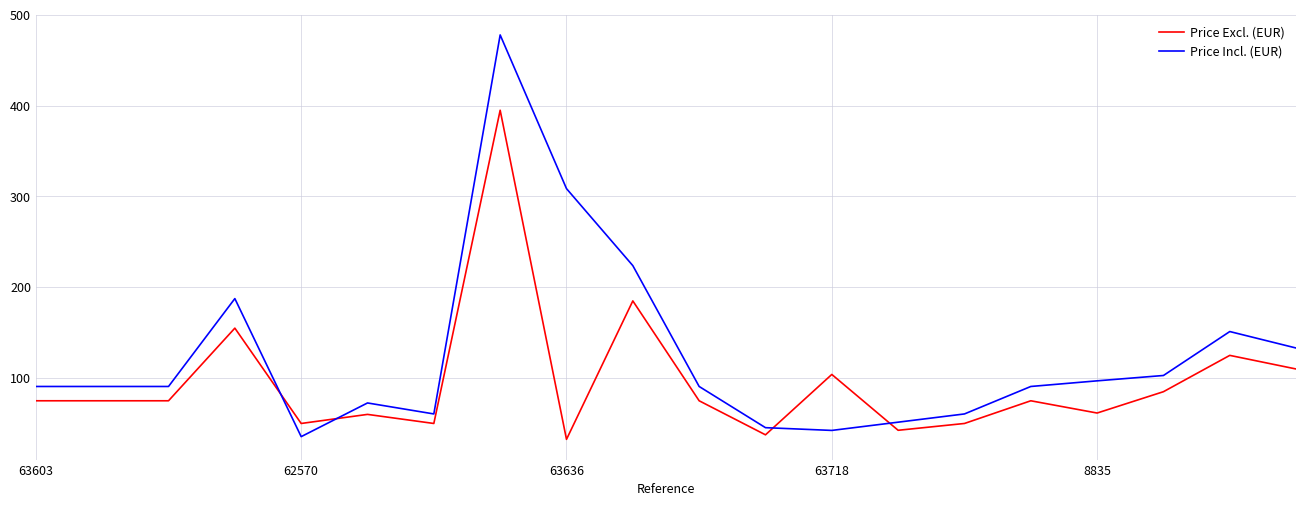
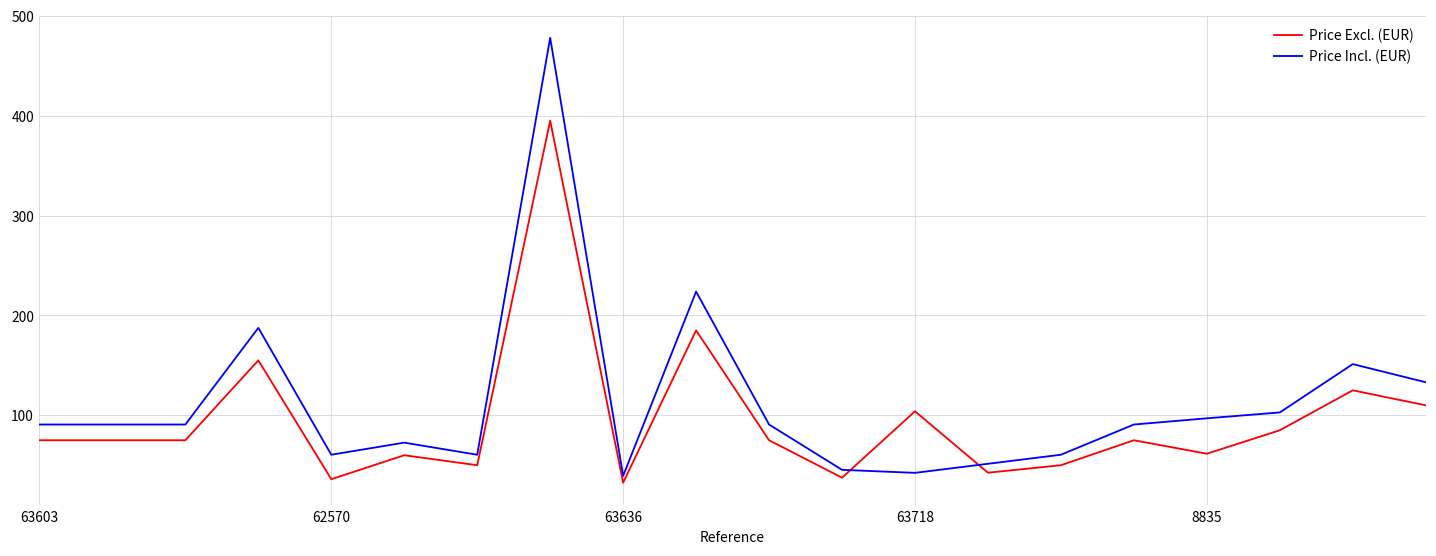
  {
    "Price Excl. (EUR)": {
      "63603": 80,
-     "62570": 50,
+     "62570": 40,
      "63636": 30,
      "63718": 100,
      "8835": 60
    },
    "Price Incl. (EUR)": {
      "63603": 90,
-     "62570": 40,
-     "63636": 310,
+     "62570": 60,
+     "63636": 40,
      "63718": 40,
      "8835": 100
    }
  }
